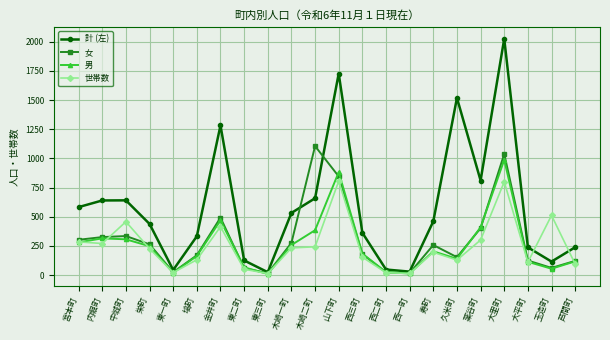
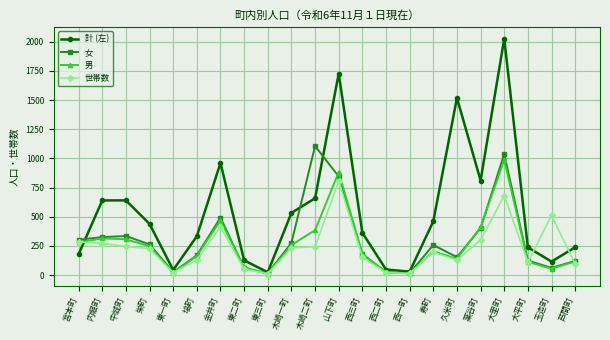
  {
    "計 (左)": {
-     "宮本町": 580,
+     "宮本町": 180,
      "内堀町": 640,
      "中城町": 640,
      "栄町": 440,
      "塙町": 330,
-     "金井町": 1280,
+     "金井町": 960,
      "東二町": 130,
      "木崎一町": 530,
      "木崎二町": 660,
      "山下町": 1730,
      "西三町": 360,
      "西二町": 50,
      "寿町": 460,
      "久米町": 1520,
      "薬谷町": 810,
      "大里町": 2030,
      "大平町": 240,
      "玉造町": 120,
      "芦間町": 240
    },
    "女": {
      "中城町": 330,
      "金井町": 490,
      "木崎二町": 1110,
      "山下町": 850,
      "寿町": 260,
      "大里町": 1040
    },
    "男": {
      "中城町": 310,
      "金井町": 470,
      "木崎二町": 380,
      "山下町": 880,
      "大里町": 990
    },
    "世帯数": {
      "内堀町": 270,
-     "中城町": 460,
+     "中城町": 250,
      "塙町": 130,
      "金井町": 410,
      "木崎一町": 230,
      "木崎二町": 240,
      "山下町": 810,
      "西三町": 150,
      "薬谷町": 300,
-     "大里町": 800,
+     "大里町": 680,
      "玉造町": 510,
      "芦間町": 90
    }
  }
